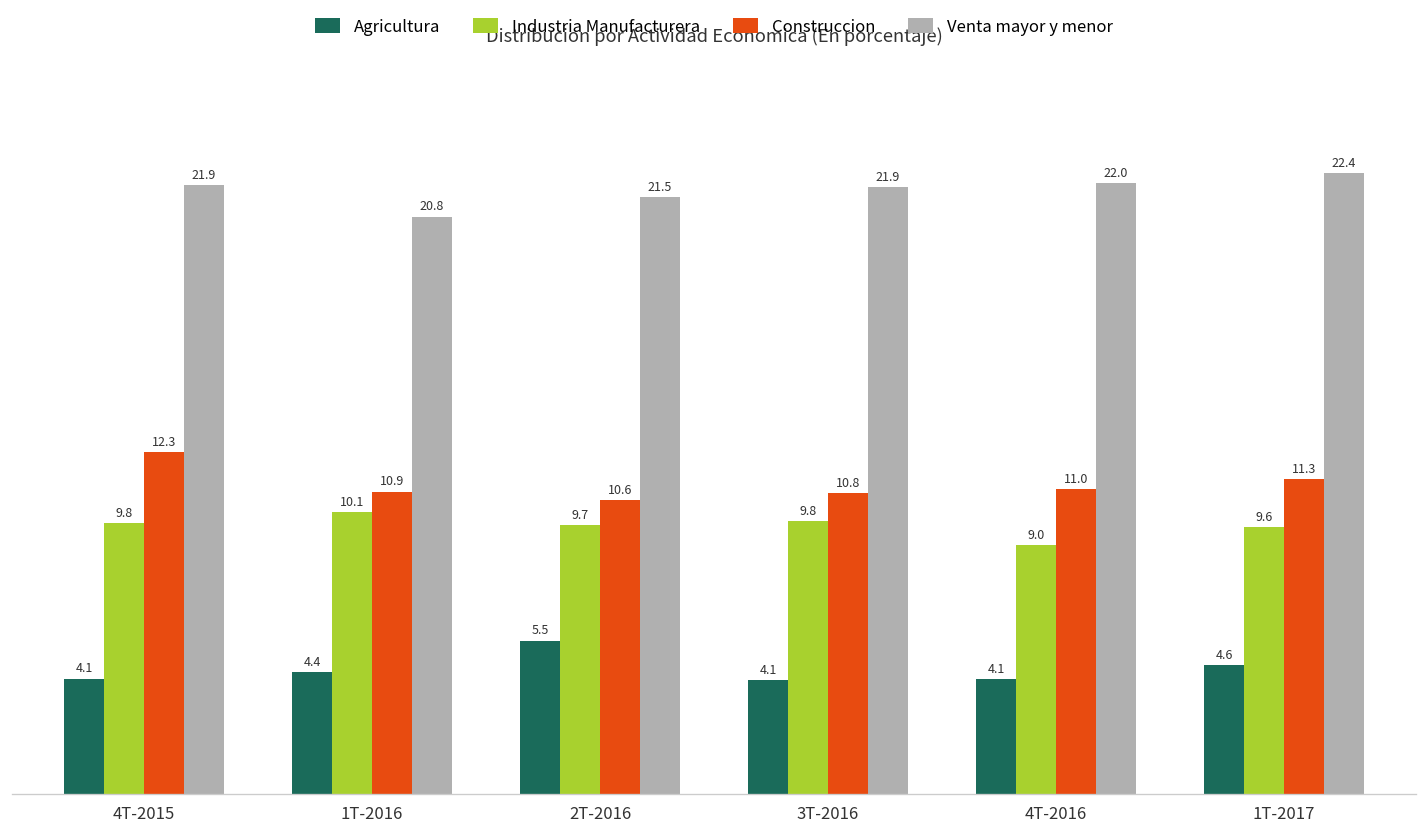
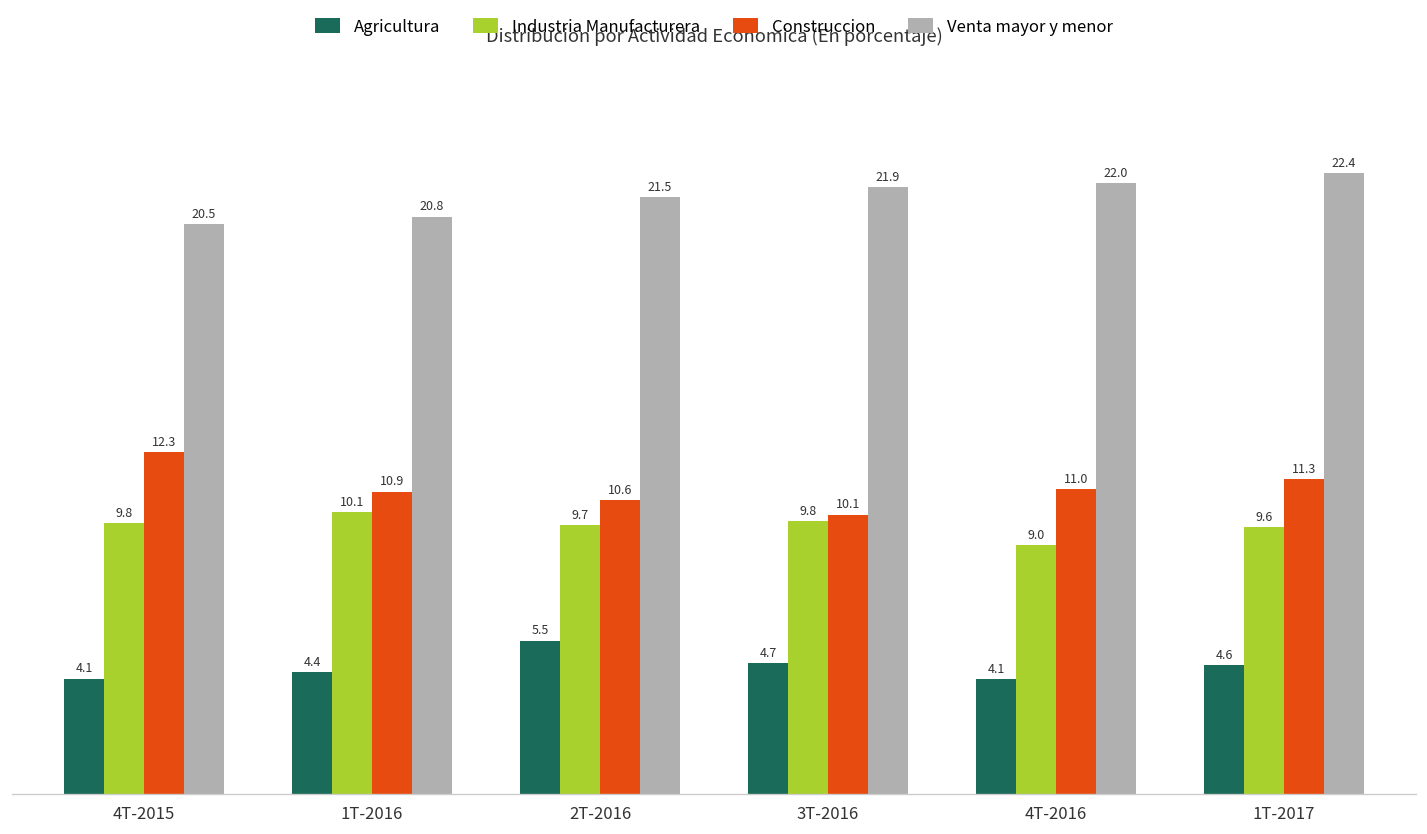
  {
    "Agricultura": {
      "4T-2015": 4.1,
      "1T-2016": 4.4,
      "2T-2016": 5.5,
-     "3T-2016": 4.1,
+     "3T-2016": 4.7,
      "4T-2016": 4.1,
      "1T-2017": 4.6
    },
    "Industria Manufacturera": {
      "4T-2015": 9.8,
      "1T-2016": 10.1,
      "2T-2016": 9.7,
      "3T-2016": 9.8,
      "4T-2016": 9.0,
      "1T-2017": 9.6
    },
    "Construccion": {
      "4T-2015": 12.3,
      "1T-2016": 10.9,
      "2T-2016": 10.6,
-     "3T-2016": 10.8,
+     "3T-2016": 10.1,
      "4T-2016": 11.0,
      "1T-2017": 11.3
    },
    "Venta mayor y menor": {
-     "4T-2015": 21.9,
+     "4T-2015": 20.5,
      "1T-2016": 20.8,
      "2T-2016": 21.5,
      "3T-2016": 21.9,
      "4T-2016": 22.0,
      "1T-2017": 22.4
    }
  }
